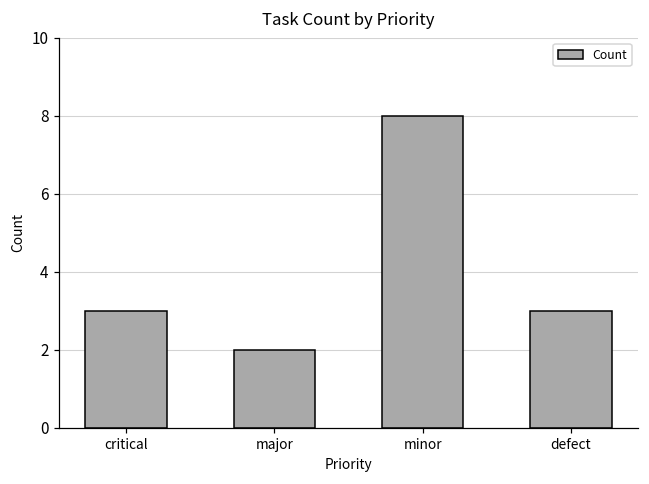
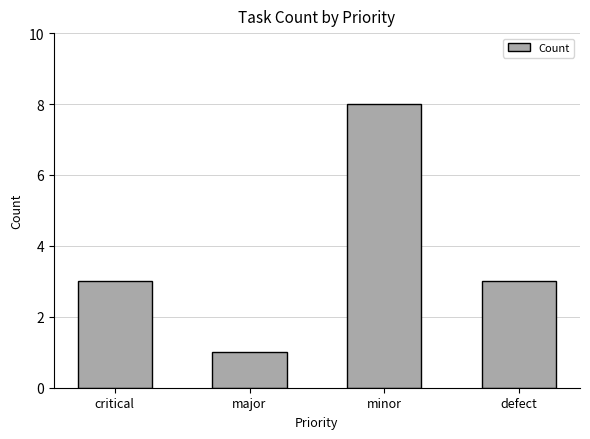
  {
    "critical": 3,
-   "major": 2,
+   "major": 1,
    "minor": 8,
    "defect": 3
  }
